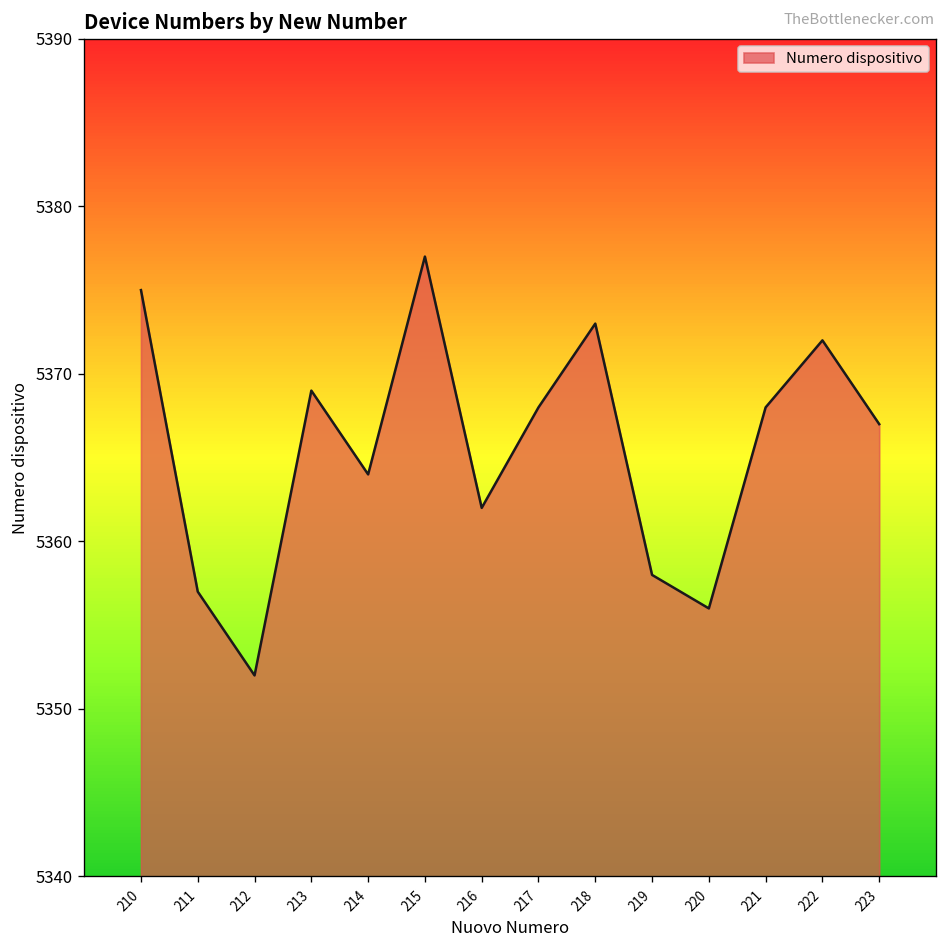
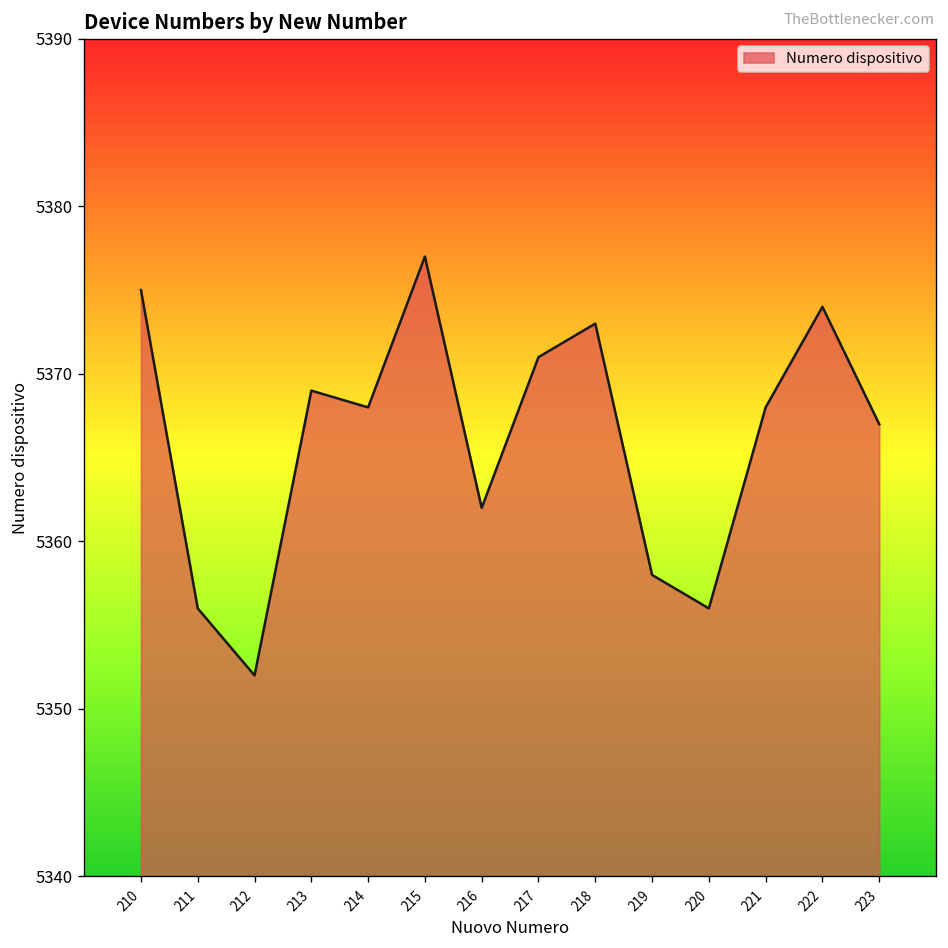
  {
    "210": 5375,
-   "211": 5357,
+   "211": 5356,
    "212": 5352,
    "213": 5369,
-   "214": 5364,
+   "214": 5368,
    "215": 5377,
    "216": 5362,
-   "217": 5368,
+   "217": 5371,
    "218": 5373,
    "219": 5358,
    "220": 5356,
    "221": 5368,
-   "222": 5372,
+   "222": 5374,
    "223": 5367
  }
